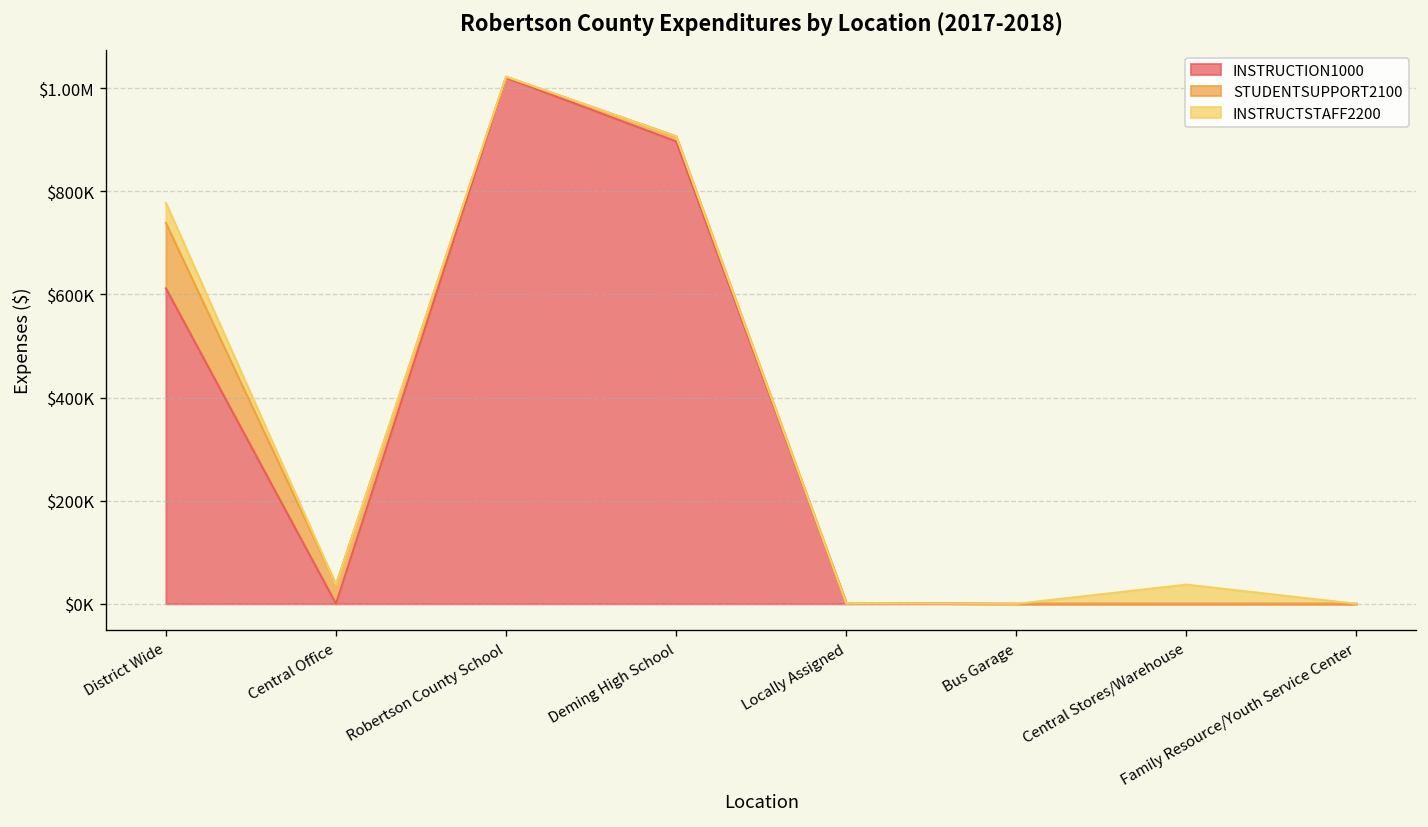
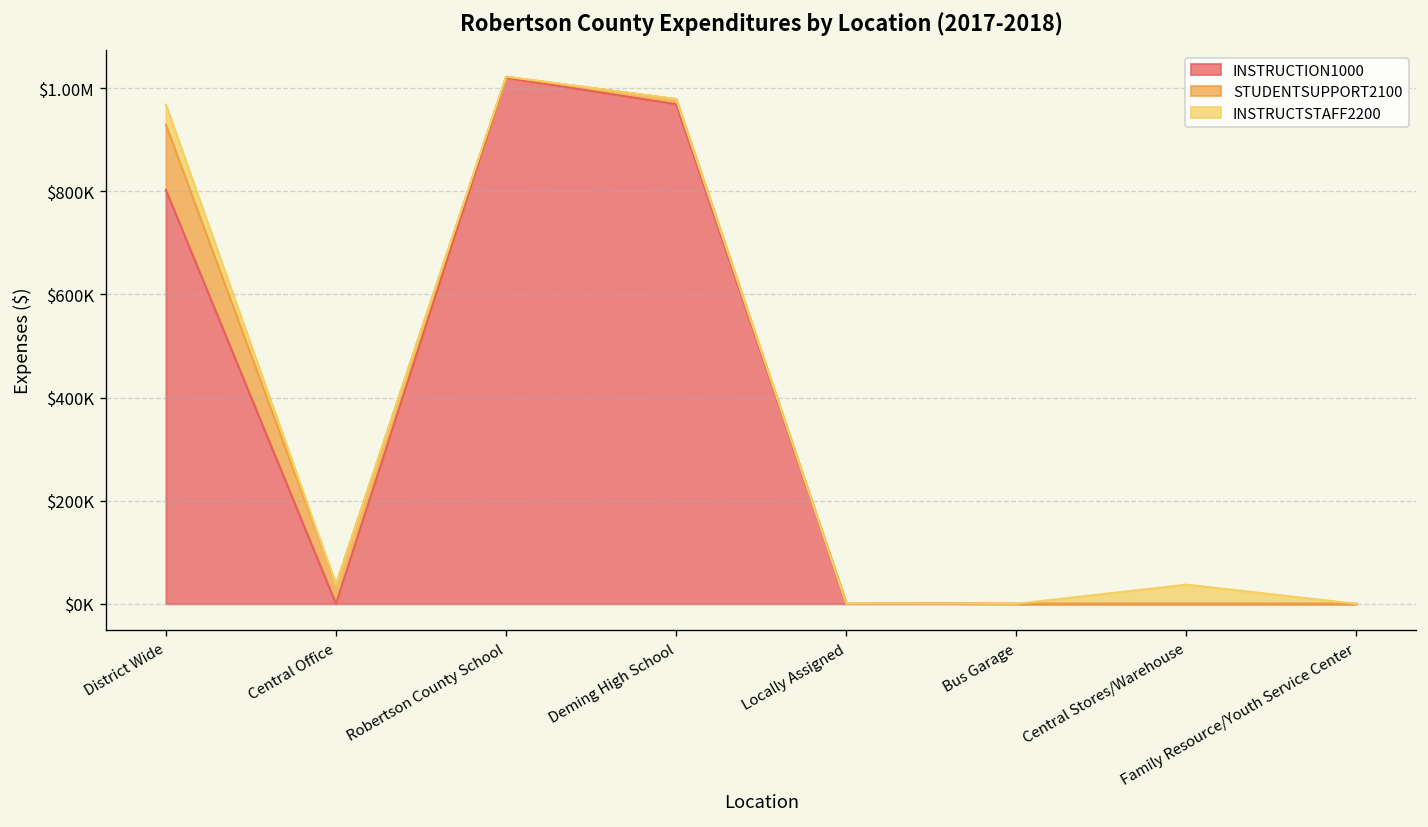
  {
    "INSTRUCTION1000": {
-     "District Wide": "$610000",
+     "District Wide": "$800000",
      "Central Office": "$0",
-     "Deming High School": "$900000"
+     "Deming High School": "$970000"
    }
  }
